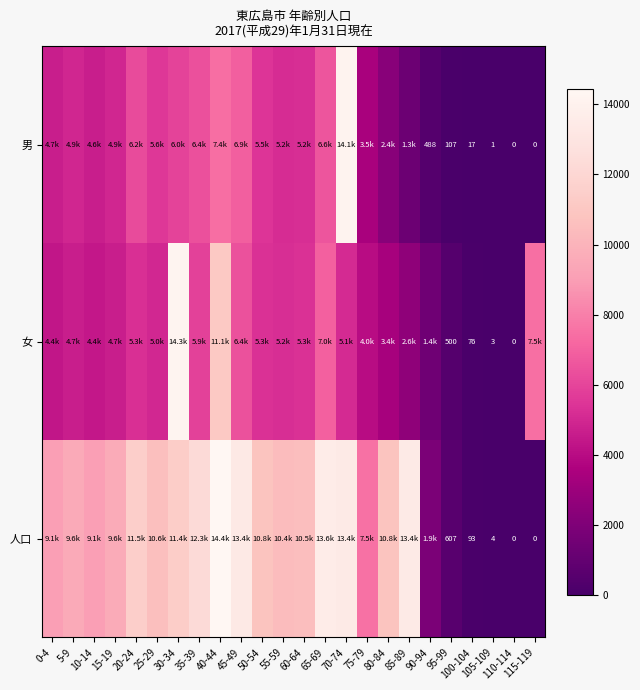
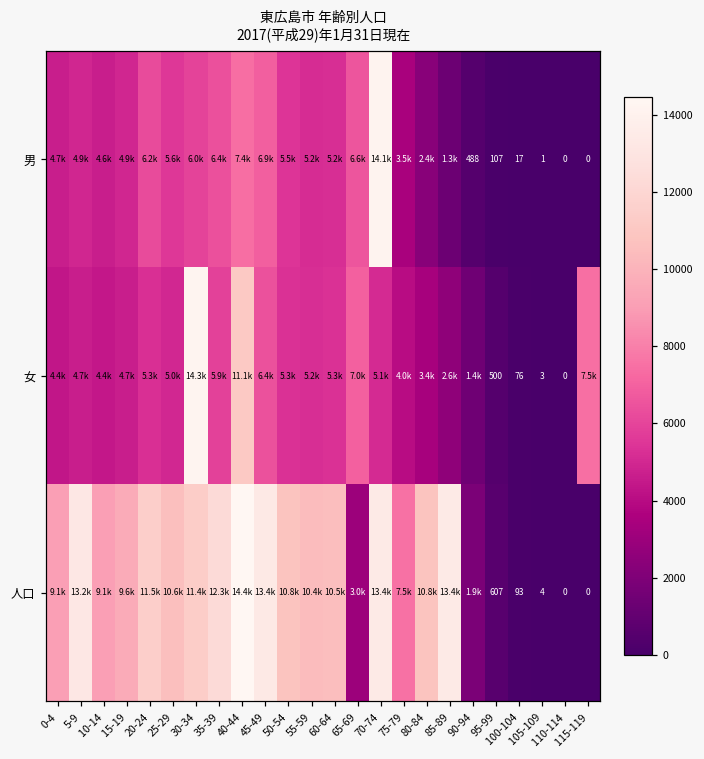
  {
    "男": {
      "0-4": "4.7k",
      "5-9": "4.9k",
      "10-14": "4.6k",
      "15-19": "4.9k",
      "20-24": "6.2k",
      "25-29": "5.6k",
      "30-34": "6.0k",
      "35-39": "6.4k",
      "40-44": "7.4k",
      "45-49": "6.9k",
      "50-54": "5.5k",
      "55-59": "5.2k",
      "60-64": "5.2k",
      "65-69": "6.6k",
      "70-74": "14.1k",
      "75-79": "3.5k",
      "80-84": "2.4k",
      "85-89": "1.3k",
      "90-94": "488",
      "95-99": "107",
      "100-104": "17",
      "105-109": "1",
      "110-114": "0",
      "115-119": "0"
    },
    "女": {
      "0-4": "4.4k",
      "5-9": "4.7k",
      "10-14": "4.4k",
      "15-19": "4.7k",
      "20-24": "5.3k",
      "25-29": "5.0k",
      "30-34": "14.3k",
      "35-39": "5.9k",
      "40-44": "11.1k",
      "45-49": "6.4k",
      "50-54": "5.3k",
      "55-59": "5.2k",
      "60-64": "5.3k",
      "65-69": "7.0k",
      "70-74": "5.1k",
      "75-79": "4.0k",
      "80-84": "3.4k",
      "85-89": "2.6k",
      "90-94": "1.4k",
      "95-99": "500",
      "100-104": "76",
      "105-109": "3",
      "110-114": "0",
      "115-119": "7.5k"
    },
    "人口": {
      "0-4": "9.1k",
-     "5-9": "9.6k",
+     "5-9": "13.2k",
      "10-14": "9.1k",
      "15-19": "9.6k",
      "20-24": "11.5k",
      "25-29": "10.6k",
      "30-34": "11.4k",
      "35-39": "12.3k",
      "40-44": "14.4k",
      "45-49": "13.4k",
      "50-54": "10.8k",
      "55-59": "10.4k",
      "60-64": "10.5k",
-     "65-69": "13.6k",
+     "65-69": "3.0k",
      "70-74": "13.4k",
      "75-79": "7.5k",
      "80-84": "10.8k",
      "85-89": "13.4k",
      "90-94": "1.9k",
      "95-99": "607",
      "100-104": "93",
      "105-109": "4",
      "110-114": "0",
      "115-119": "0"
    }
  }
